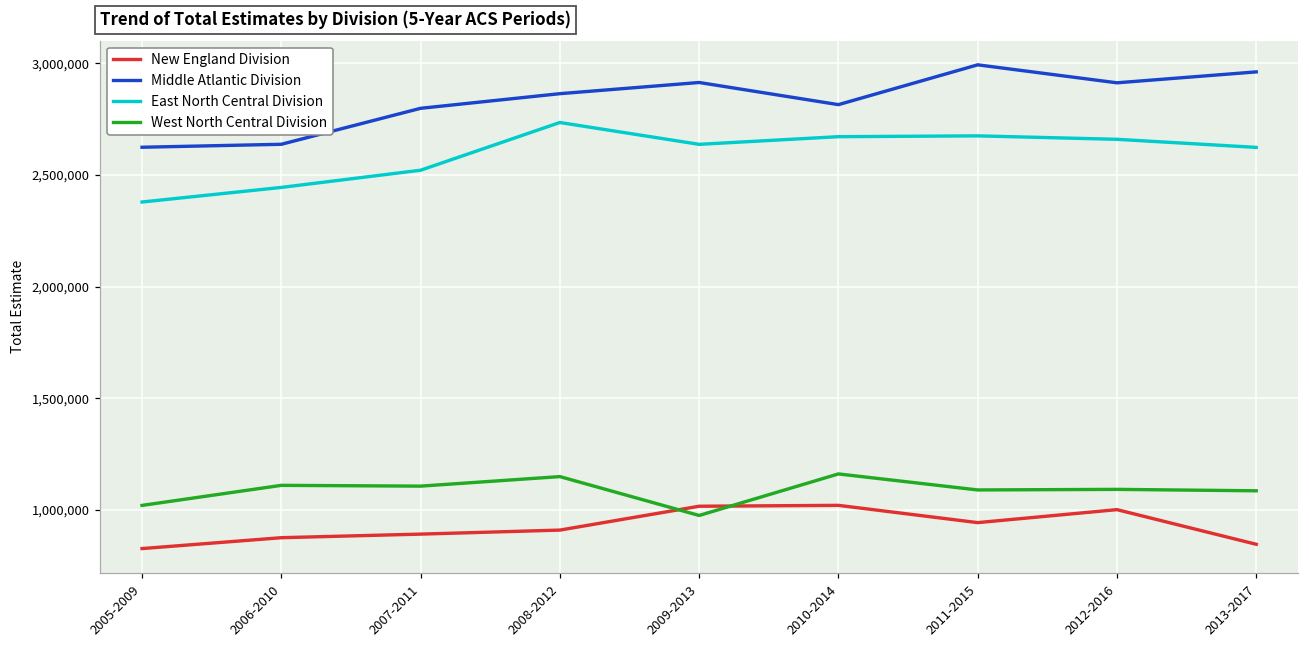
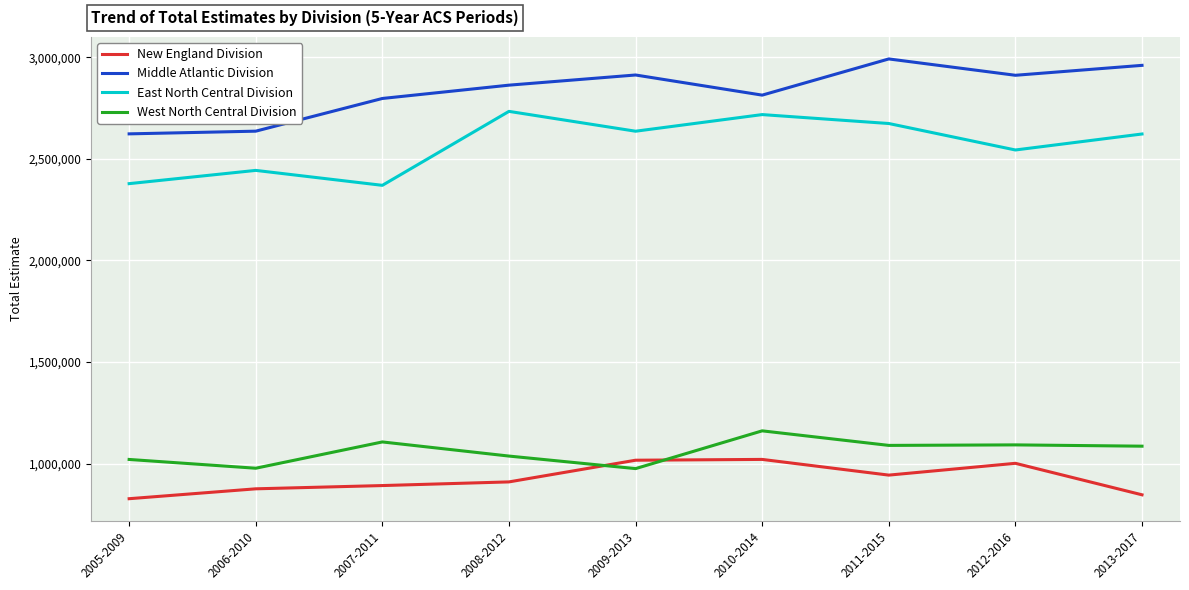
  {
    "New England Division": {
      "2005-2009": "830,000",
      "2006-2010": "880,000",
      "2007-2011": "890,000",
      "2008-2012": "910,000",
      "2009-2013": "1,020,000",
      "2010-2014": "1,020,000",
      "2011-2015": "940,000",
      "2012-2016": "1,000,000",
      "2013-2017": "850,000"
    },
    "Middle Atlantic Division": {
      "2005-2009": "2,620,000",
      "2006-2010": "2,640,000",
      "2007-2011": "2,800,000",
      "2008-2012": "2,860,000",
      "2009-2013": "2,910,000",
      "2010-2014": "2,810,000",
      "2011-2015": "2,990,000",
      "2012-2016": "2,910,000",
      "2013-2017": "2,960,000"
    },
    "East North Central Division": {
      "2005-2009": "2,380,000",
      "2006-2010": "2,440,000",
-     "2007-2011": "2,520,000",
+     "2007-2011": "2,370,000",
      "2008-2012": "2,730,000",
      "2009-2013": "2,640,000",
-     "2010-2014": "2,670,000",
+     "2010-2014": "2,720,000",
      "2011-2015": "2,670,000",
-     "2012-2016": "2,660,000",
+     "2012-2016": "2,540,000",
      "2013-2017": "2,620,000"
    },
    "West North Central Division": {
      "2005-2009": "1,020,000",
-     "2006-2010": "1,110,000",
+     "2006-2010": "980,000",
      "2007-2011": "1,110,000",
-     "2008-2012": "1,150,000",
+     "2008-2012": "1,040,000",
      "2009-2013": "970,000",
      "2010-2014": "1,160,000",
      "2011-2015": "1,090,000",
      "2012-2016": "1,090,000",
      "2013-2017": "1,090,000"
    }
  }
